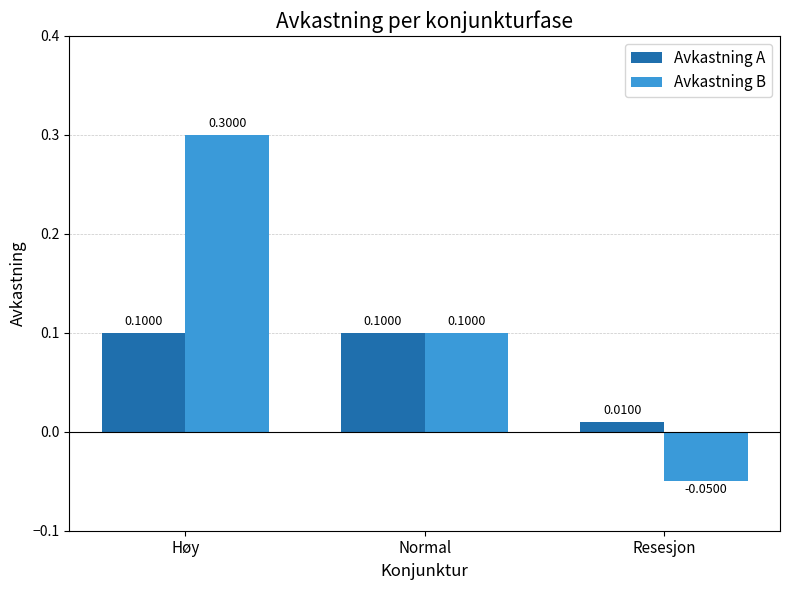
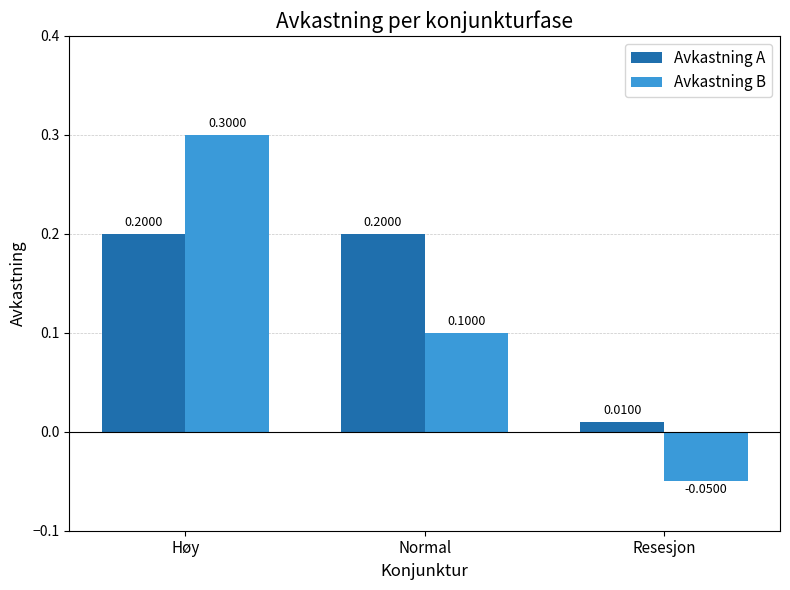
  {
    "Avkastning A": {
-     "Høy": 0.1000,
-     "Normal": 0.1000,
+     "Høy": 0.2000,
+     "Normal": 0.2000,
      "Resesjon": 0.0100
    },
    "Avkastning B": {
      "Høy": 0.3000,
      "Normal": 0.1000,
      "Resesjon": -0.0500
    }
  }
